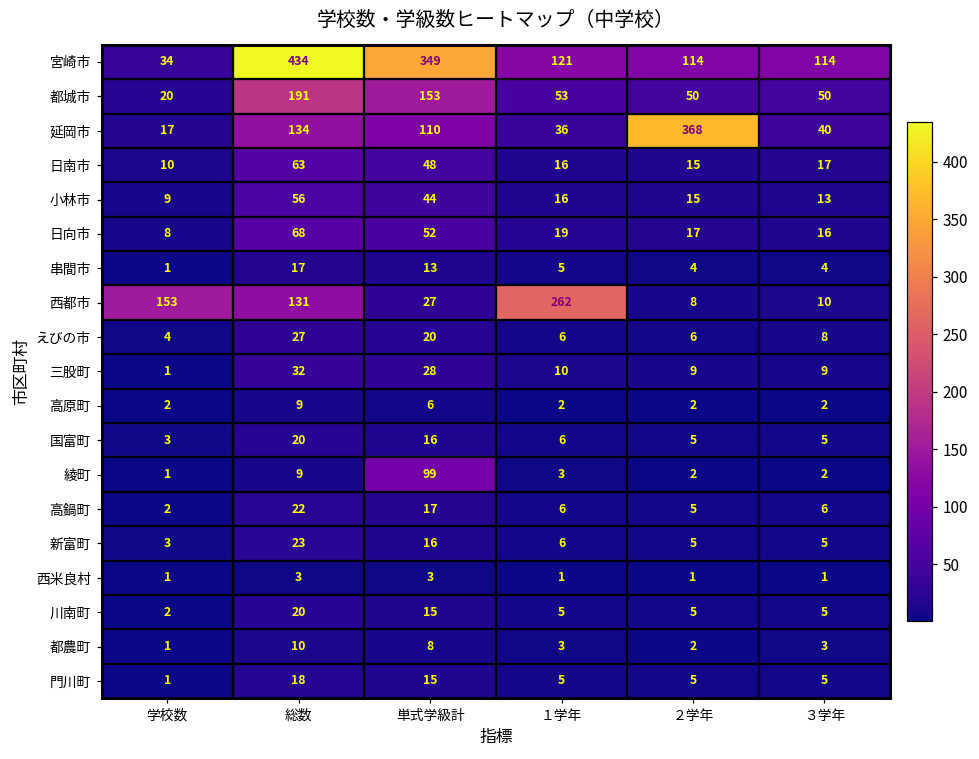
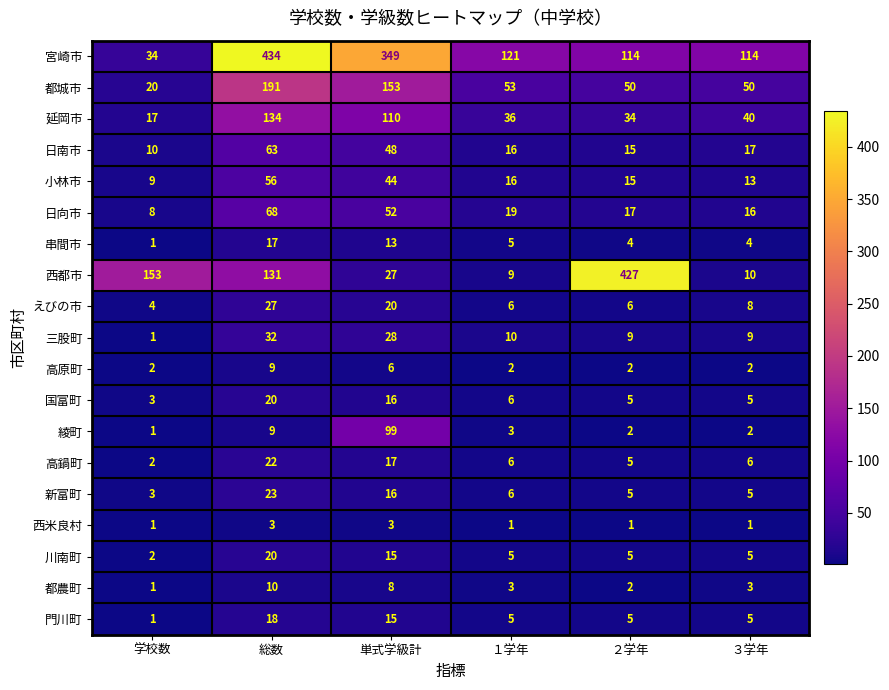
  {
    "宮崎市": {
      "学校数": 34,
      "総数": 434,
      "単式学級計": 349,
      "１学年": 121,
      "２学年": 114,
      "３学年": 114
    },
    "都城市": {
      "学校数": 20,
      "総数": 191,
      "単式学級計": 153,
      "１学年": 53,
      "２学年": 50,
      "３学年": 50
    },
    "延岡市": {
      "学校数": 17,
      "総数": 134,
      "単式学級計": 110,
      "１学年": 36,
-     "２学年": 368,
+     "２学年": 34,
      "３学年": 40
    },
    "日南市": {
      "学校数": 10,
      "総数": 63,
      "単式学級計": 48,
      "１学年": 16,
      "２学年": 15,
      "３学年": 17
    },
    "小林市": {
      "学校数": 9,
      "総数": 56,
      "単式学級計": 44,
      "１学年": 16,
      "２学年": 15,
      "３学年": 13
    },
    "日向市": {
      "学校数": 8,
      "総数": 68,
      "単式学級計": 52,
      "１学年": 19,
      "２学年": 17,
      "３学年": 16
    },
    "串間市": {
      "学校数": 1,
      "総数": 17,
      "単式学級計": 13,
      "１学年": 5,
      "２学年": 4,
      "３学年": 4
    },
    "西都市": {
      "学校数": 153,
      "総数": 131,
      "単式学級計": 27,
-     "１学年": 262,
-     "２学年": 8,
+     "１学年": 9,
+     "２学年": 427,
      "３学年": 10
    },
    "えびの市": {
      "学校数": 4,
      "総数": 27,
      "単式学級計": 20,
      "１学年": 6,
      "２学年": 6,
      "３学年": 8
    },
    "三股町": {
      "学校数": 1,
      "総数": 32,
      "単式学級計": 28,
      "１学年": 10,
      "２学年": 9,
      "３学年": 9
    },
    "高原町": {
      "学校数": 2,
      "総数": 9,
      "単式学級計": 6,
      "１学年": 2,
      "２学年": 2,
      "３学年": 2
    },
    "国富町": {
      "学校数": 3,
      "総数": 20,
      "単式学級計": 16,
      "１学年": 6,
      "２学年": 5,
      "３学年": 5
    },
    "綾町": {
      "学校数": 1,
      "総数": 9,
      "単式学級計": 99,
      "１学年": 3,
      "２学年": 2,
      "３学年": 2
    },
    "高鍋町": {
      "学校数": 2,
      "総数": 22,
      "単式学級計": 17,
      "１学年": 6,
      "２学年": 5,
      "３学年": 6
    },
    "新富町": {
      "学校数": 3,
      "総数": 23,
      "単式学級計": 16,
      "１学年": 6,
      "２学年": 5,
      "３学年": 5
    },
    "西米良村": {
      "学校数": 1,
      "総数": 3,
      "単式学級計": 3,
      "１学年": 1,
      "２学年": 1,
      "３学年": 1
    },
    "川南町": {
      "学校数": 2,
      "総数": 20,
      "単式学級計": 15,
      "１学年": 5,
      "２学年": 5,
      "３学年": 5
    },
    "都農町": {
      "学校数": 1,
      "総数": 10,
      "単式学級計": 8,
      "１学年": 3,
      "２学年": 2,
      "３学年": 3
    },
    "門川町": {
      "学校数": 1,
      "総数": 18,
      "単式学級計": 15,
      "１学年": 5,
      "２学年": 5,
      "３学年": 5
    }
  }
